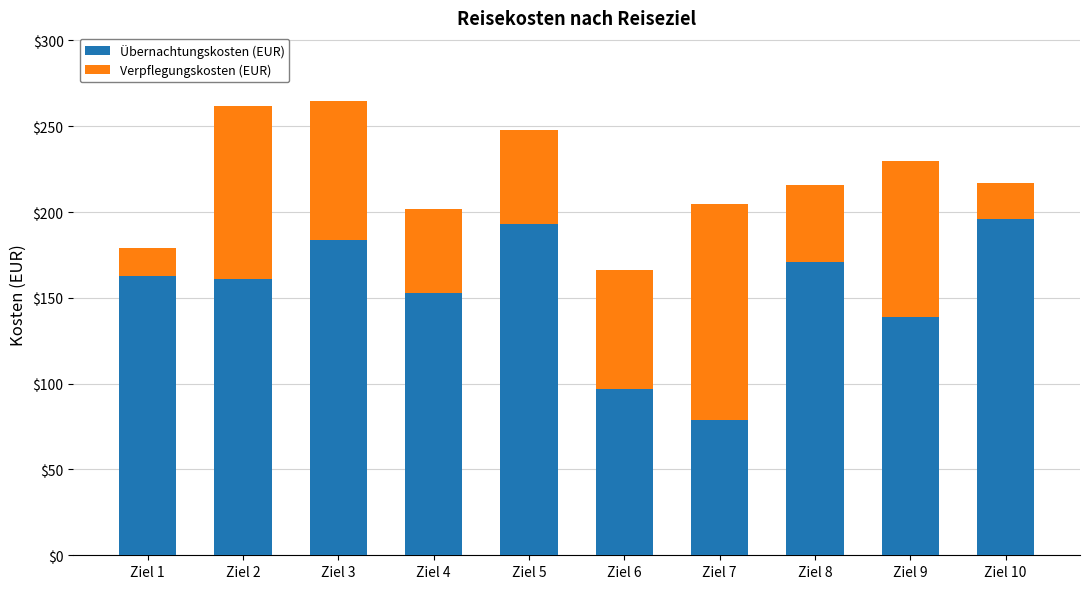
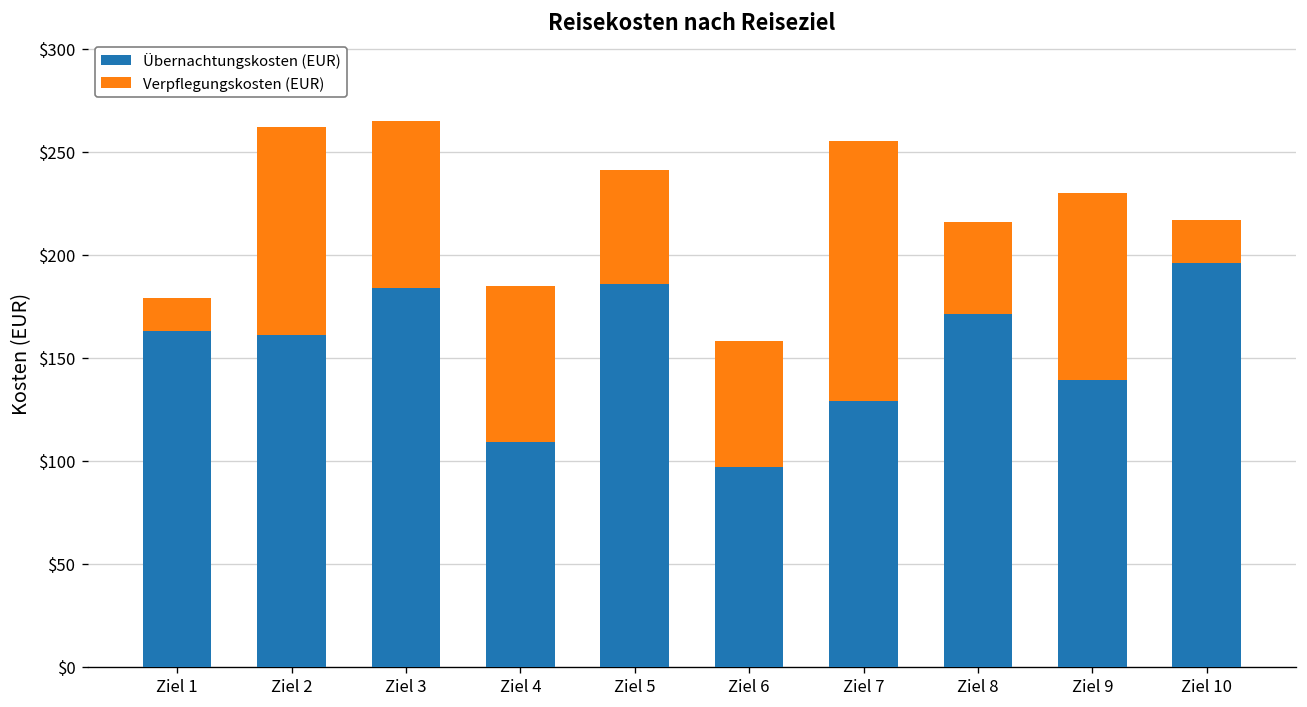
  {
    "Übernachtungskosten (EUR)": {
      "Ziel 1": "$163",
      "Ziel 2": "$161",
      "Ziel 3": "$184",
-     "Ziel 4": "$153",
-     "Ziel 5": "$193",
+     "Ziel 4": "$109",
+     "Ziel 5": "$186",
      "Ziel 6": "$97",
-     "Ziel 7": "$79",
+     "Ziel 7": "$129",
      "Ziel 8": "$171",
      "Ziel 9": "$139",
      "Ziel 10": "$196"
    },
    "Verpflegungskosten (EUR)": {
      "Ziel 1": "$16",
      "Ziel 2": "$101",
      "Ziel 3": "$81",
-     "Ziel 4": "$49",
+     "Ziel 4": "$76",
      "Ziel 5": "$55",
-     "Ziel 6": "$69",
+     "Ziel 6": "$61",
      "Ziel 7": "$126",
      "Ziel 8": "$45",
      "Ziel 9": "$91",
      "Ziel 10": "$21"
    }
  }
